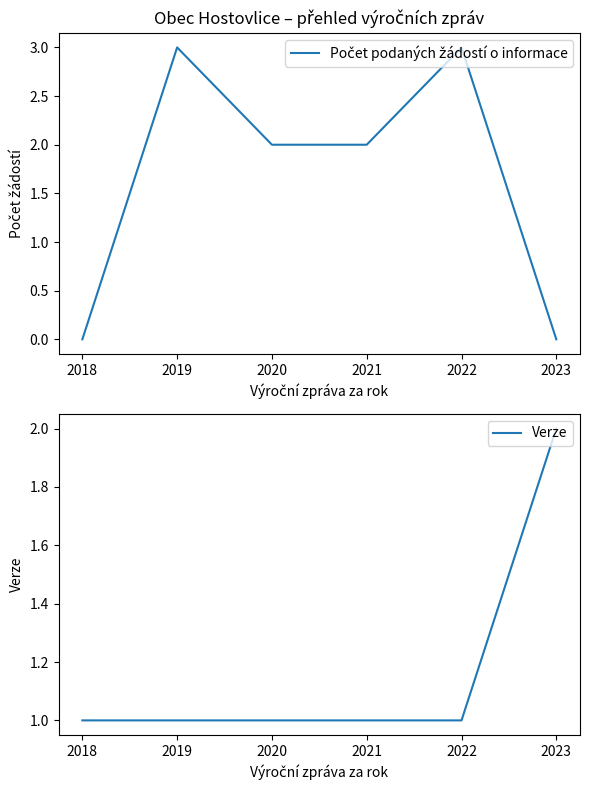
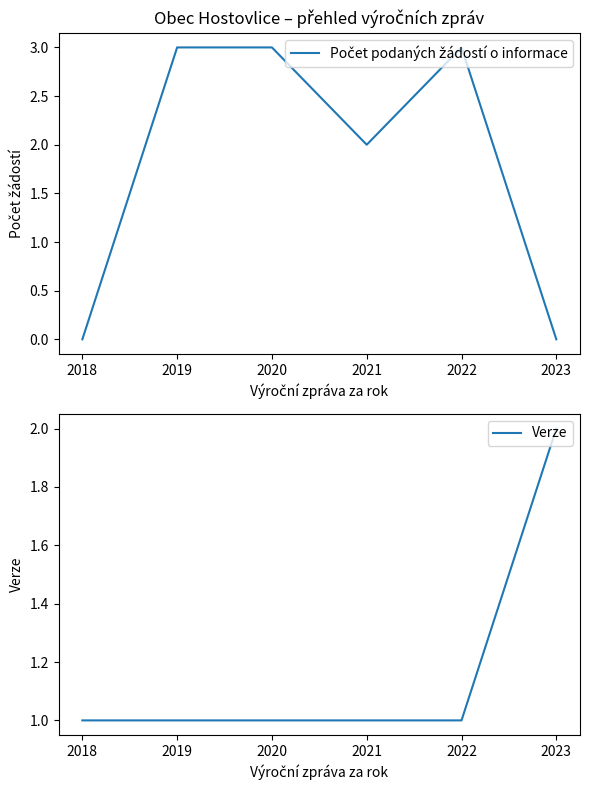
  {
    "Obec Hostovlice – přehled výročních zpráv": {
      "2018": 0,
      "2019": 3,
-     "2020": 2,
+     "2020": 3,
      "2021": 2,
      "2023": 0
    }
  }
